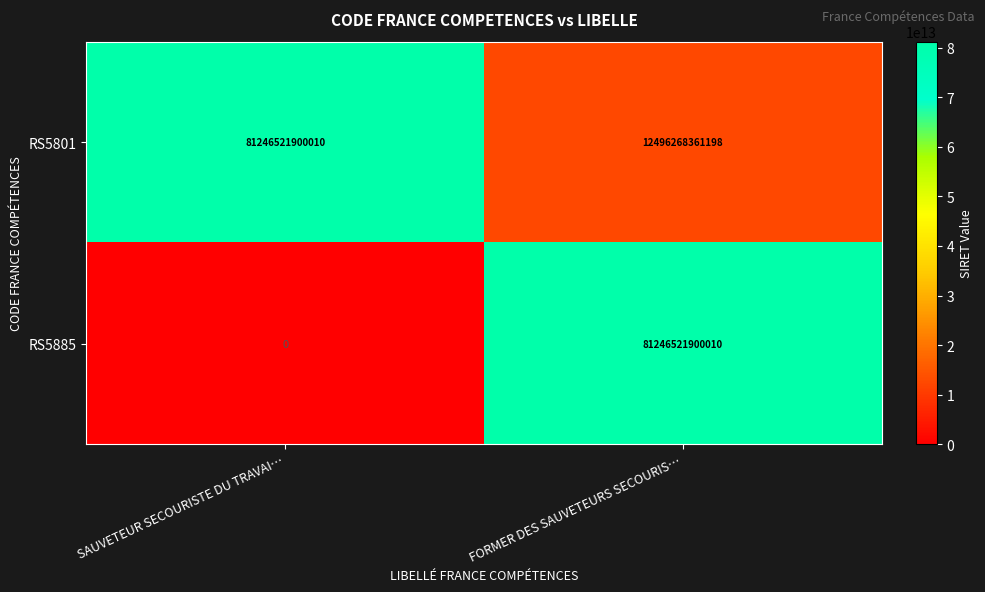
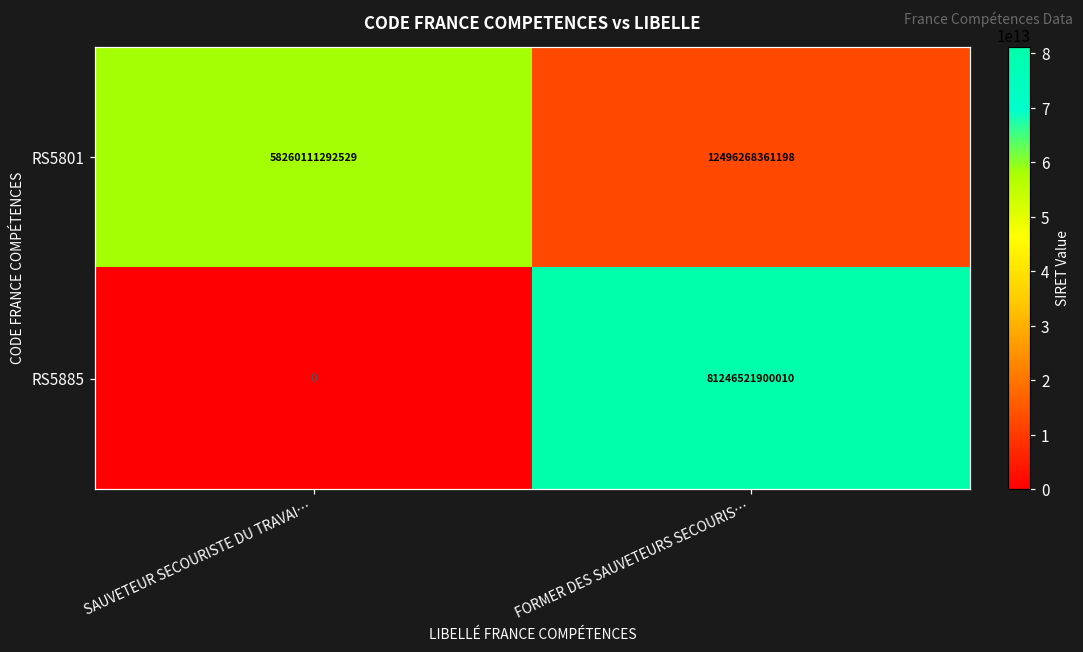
  {
    "RS5801": {
-     "SAUVETEUR SECOURISTE DU TRAVAI…": 81246521900010,
+     "SAUVETEUR SECOURISTE DU TRAVAI…": 58260111292529,
      "FORMER DES SAUVETEURS SECOURIS…": 12496268361198
    },
    "RS5885": {
      "SAUVETEUR SECOURISTE DU TRAVAI…": 0,
      "FORMER DES SAUVETEURS SECOURIS…": 81246521900010
    }
  }
